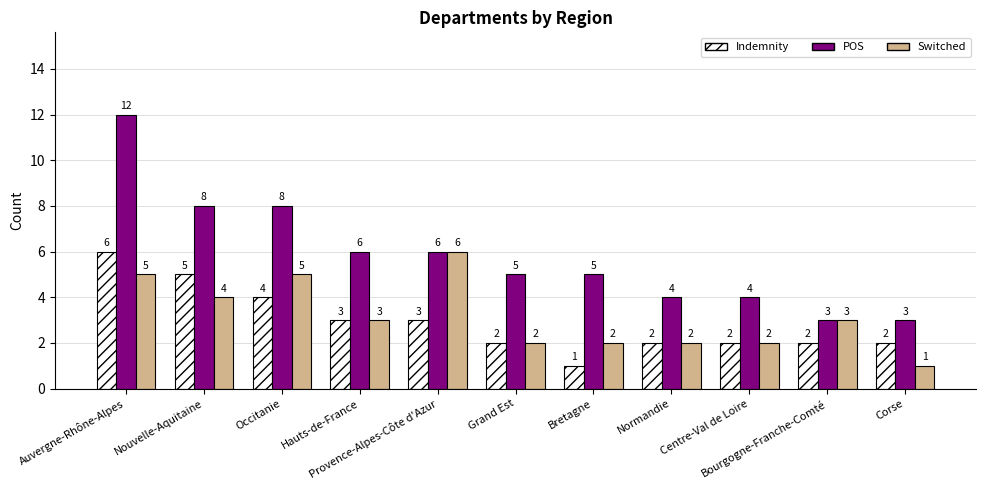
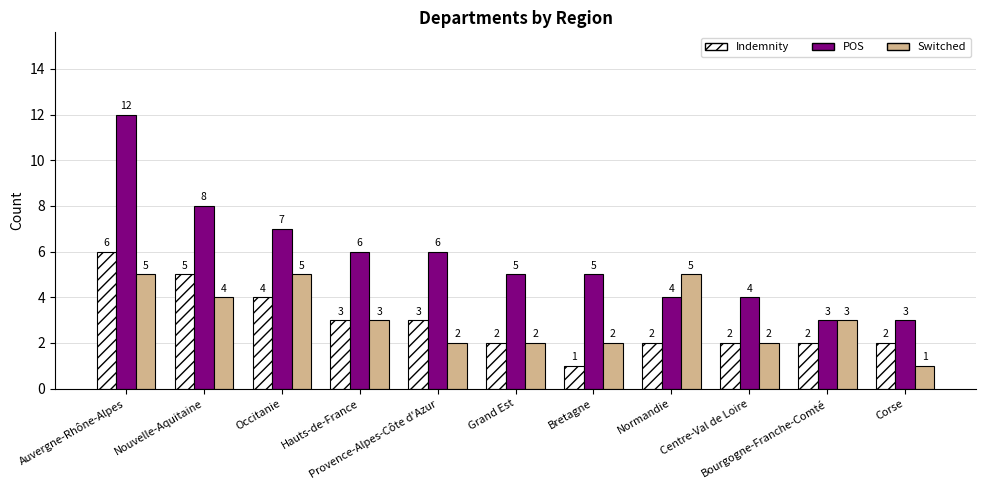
  {
    "Indemnity": {
      "Auvergne-Rhône-Alpes": 6,
      "Nouvelle-Aquitaine": 5,
      "Occitanie": 4,
      "Hauts-de-France": 3,
      "Provence-Alpes-Côte d'Azur": 3,
      "Grand Est": 2,
      "Bretagne": 1,
      "Normandie": 2,
      "Centre-Val de Loire": 2,
      "Bourgogne-Franche-Comté": 2,
      "Corse": 2
    },
    "POS": {
      "Auvergne-Rhône-Alpes": 12,
      "Nouvelle-Aquitaine": 8,
-     "Occitanie": 8,
+     "Occitanie": 7,
      "Hauts-de-France": 6,
      "Provence-Alpes-Côte d'Azur": 6,
      "Grand Est": 5,
      "Bretagne": 5,
      "Normandie": 4,
      "Centre-Val de Loire": 4,
      "Bourgogne-Franche-Comté": 3,
      "Corse": 3
    },
    "Switched": {
      "Auvergne-Rhône-Alpes": 5,
      "Nouvelle-Aquitaine": 4,
      "Occitanie": 5,
      "Hauts-de-France": 3,
-     "Provence-Alpes-Côte d'Azur": 6,
+     "Provence-Alpes-Côte d'Azur": 2,
      "Grand Est": 2,
      "Bretagne": 2,
-     "Normandie": 2,
+     "Normandie": 5,
      "Centre-Val de Loire": 2,
      "Bourgogne-Franche-Comté": 3,
      "Corse": 1
    }
  }
